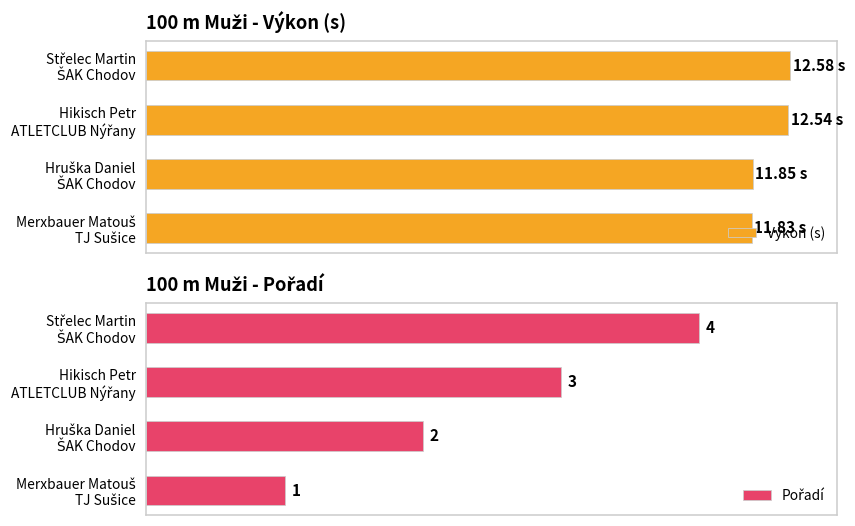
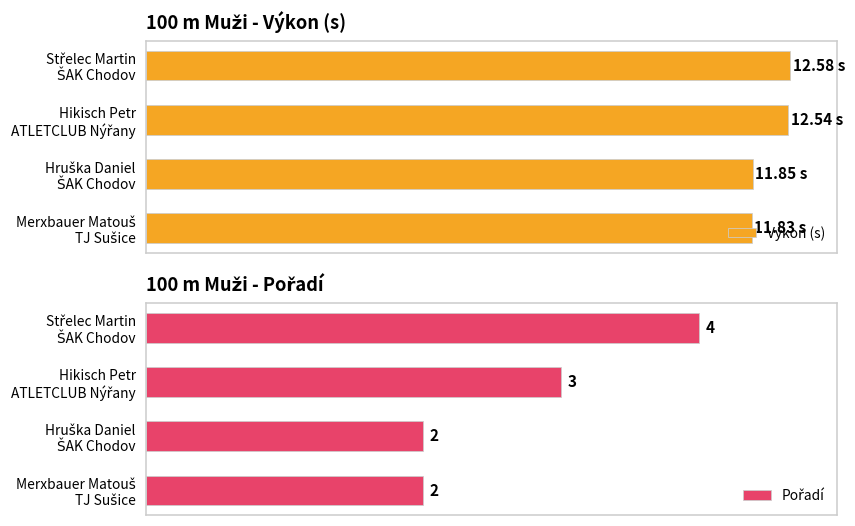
  {
    "100 m Muži - Výkon (s)": {
      "Střelec Martin ŠAK Chodov": 12.58,
      "Hikisch Petr ATLETCLUB Nýřany": 12.54,
      "Hruška Daniel ŠAK Chodov": 11.85,
      "Merxbauer Matouš TJ Sušice": 11.83
    },
    "100 m Muži - Pořadí": {
      "Střelec Martin ŠAK Chodov": 4,
      "Hikisch Petr ATLETCLUB Nýřany": 3,
      "Hruška Daniel ŠAK Chodov": 2,
-     "Merxbauer Matouš TJ Sušice": 1
+     "Merxbauer Matouš TJ Sušice": 2
    }
  }
